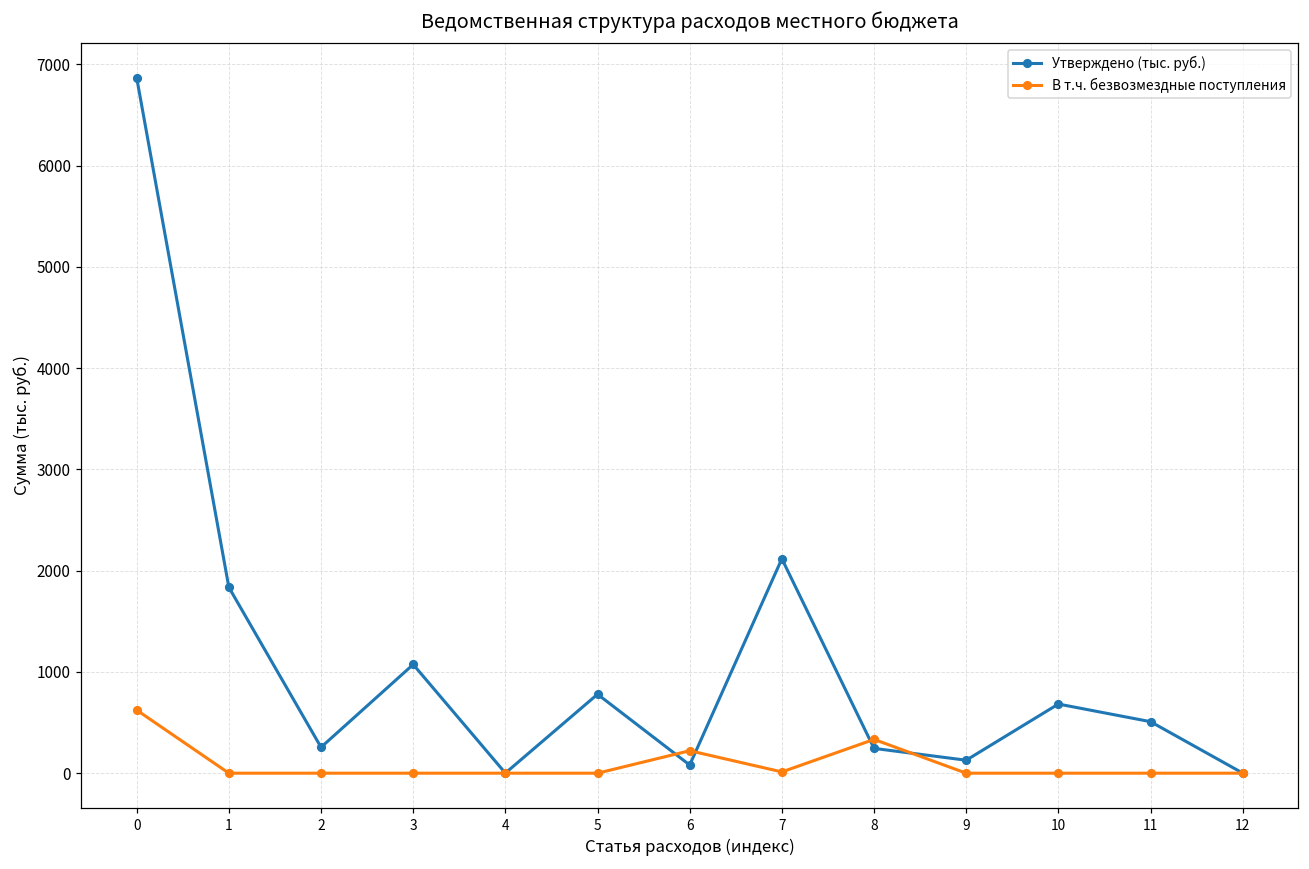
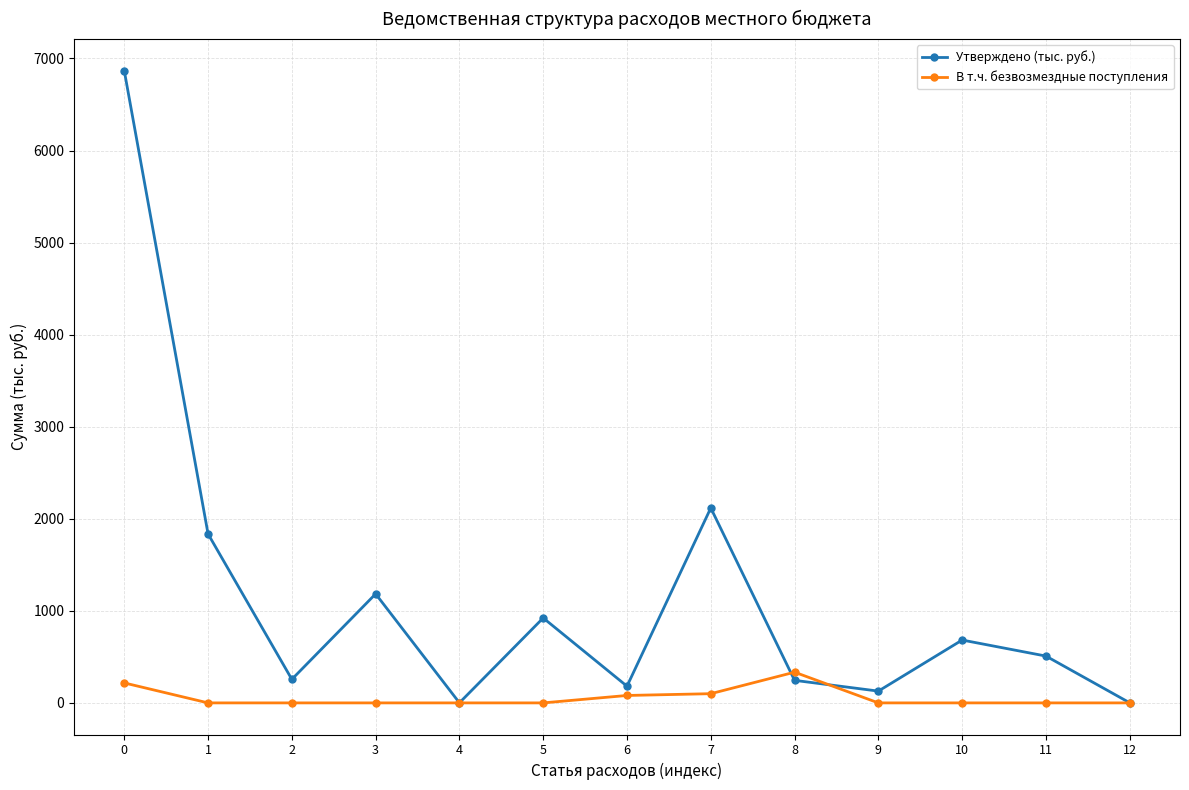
  {
    "Утверждено (тыс. руб.)": {
      "0": 6900,
      "1": 1800,
      "2": 300,
-     "3": 1100,
-     "5": 800,
-     "6": 100,
+     "3": 1200,
+     "5": 900,
+     "6": 200,
      "7": 2100,
      "8": 200,
      "9": 100,
      "10": 700,
      "11": 500
    },
    "В т.ч. безвозмездные поступления": {
-     "0": 600,
+     "0": 200,
      "1": 0,
      "2": 0,
      "3": 0,
      "5": 0,
-     "6": 200,
-     "7": 0,
+     "6": 100,
+     "7": 100,
      "8": 300,
      "9": 0,
      "10": 0,
      "11": 0
    }
  }
